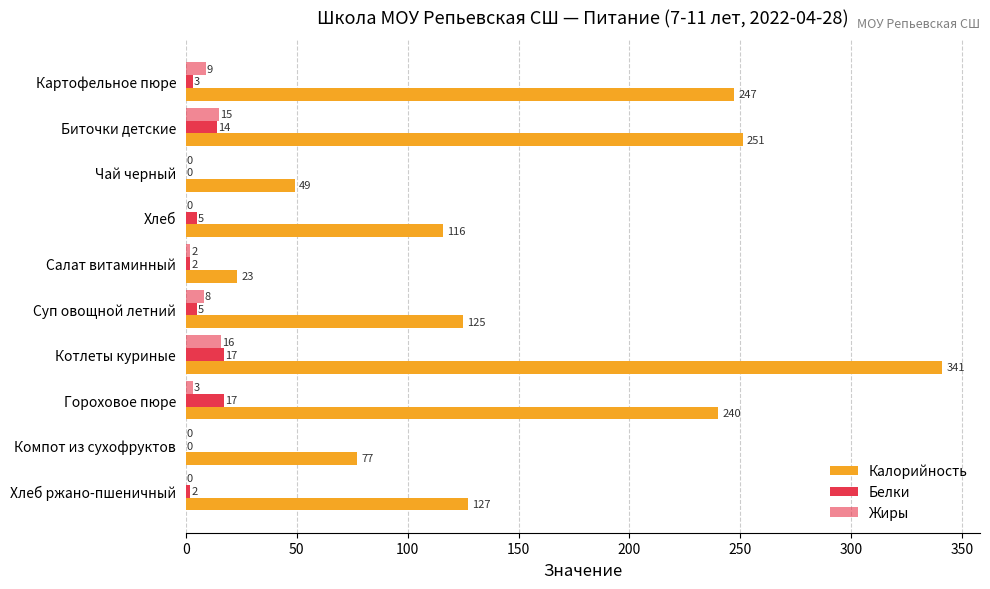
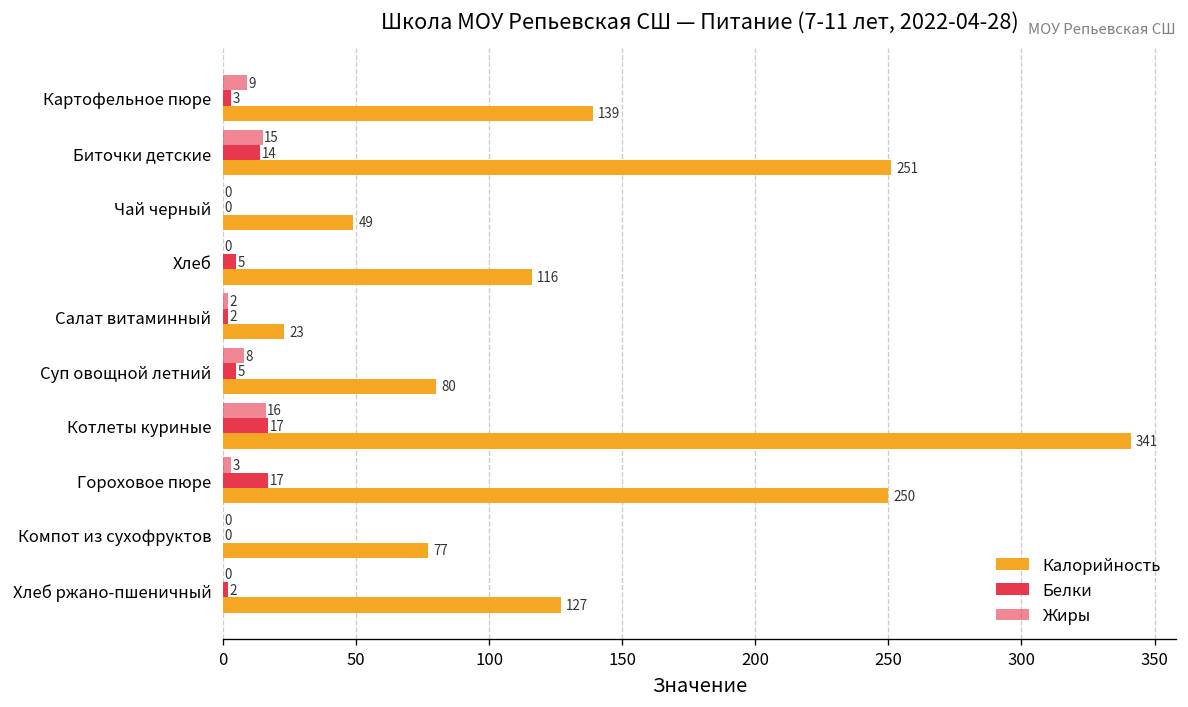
  {
    "Калорийность": {
-     "Картофельное пюре": 247,
+     "Картофельное пюре": 139,
      "Биточки детские": 251,
      "Чай черный": 49,
      "Хлеб": 116,
      "Салат витаминный": 23,
-     "Суп овощной летний": 125,
+     "Суп овощной летний": 80,
      "Котлеты куриные": 341,
-     "Гороховое пюре": 240,
+     "Гороховое пюре": 250,
      "Компот из сухофруктов": 77,
      "Хлеб ржано-пшеничный": 127
    }
  }
